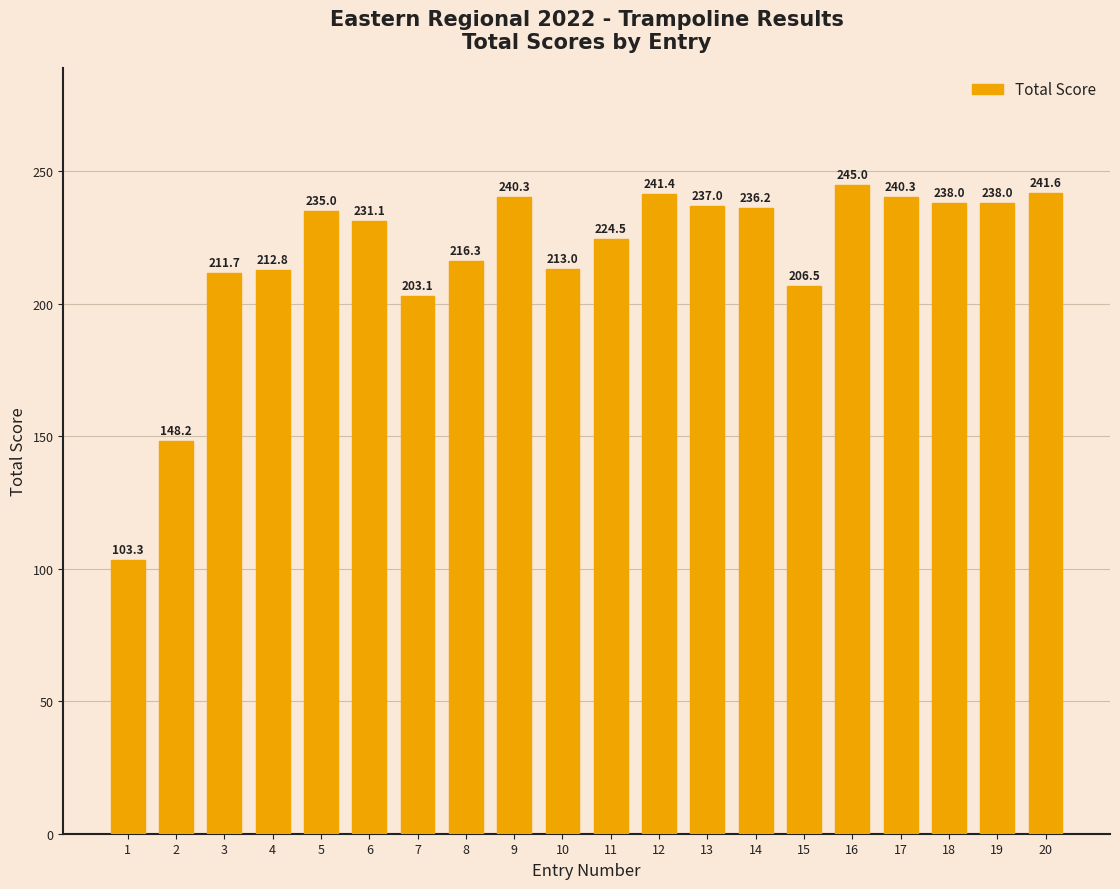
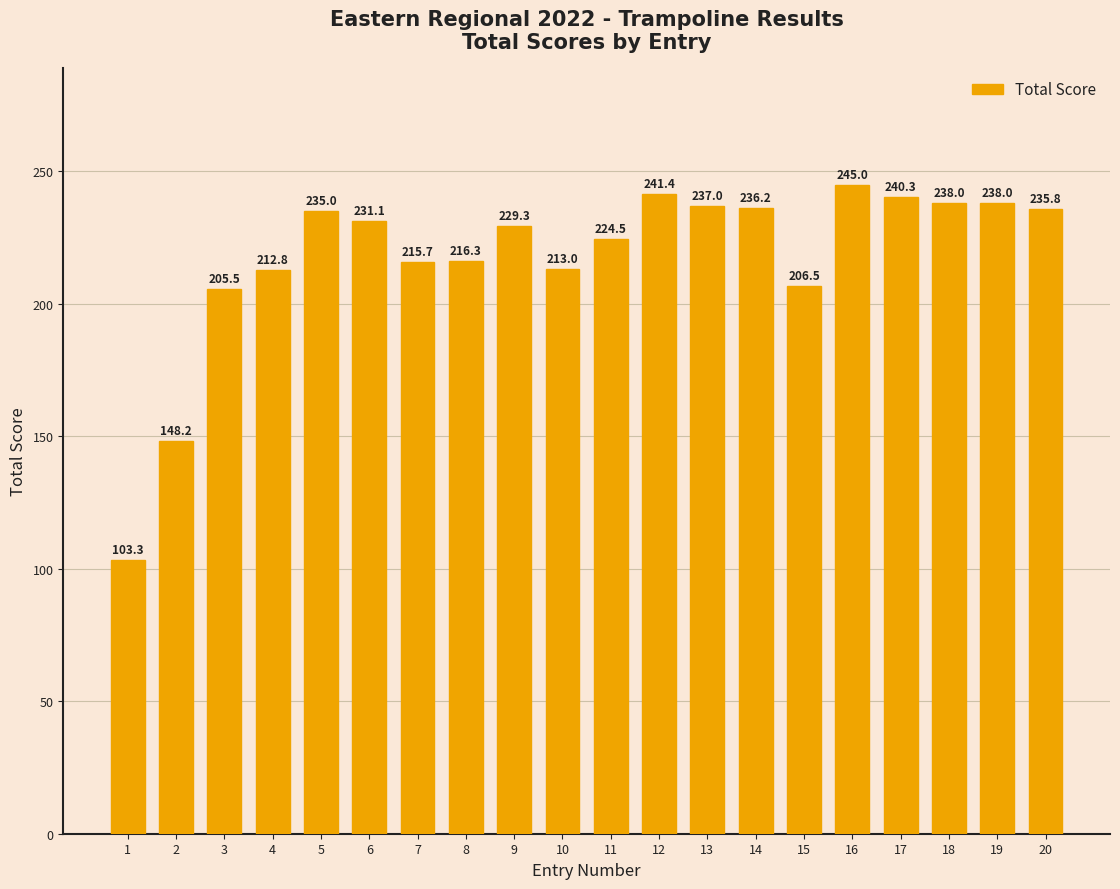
  {
    "1": 103.3,
    "2": 148.2,
-   "3": 211.7,
+   "3": 205.5,
    "4": 212.8,
    "5": 235.0,
    "6": 231.1,
-   "7": 203.1,
+   "7": 215.7,
    "8": 216.3,
-   "9": 240.3,
+   "9": 229.3,
    "10": 213.0,
    "11": 224.5,
    "12": 241.4,
    "13": 237.0,
    "14": 236.2,
    "15": 206.5,
    "16": 245.0,
    "17": 240.3,
    "18": 238.0,
    "19": 238.0,
-   "20": 241.6
+   "20": 235.8
  }
